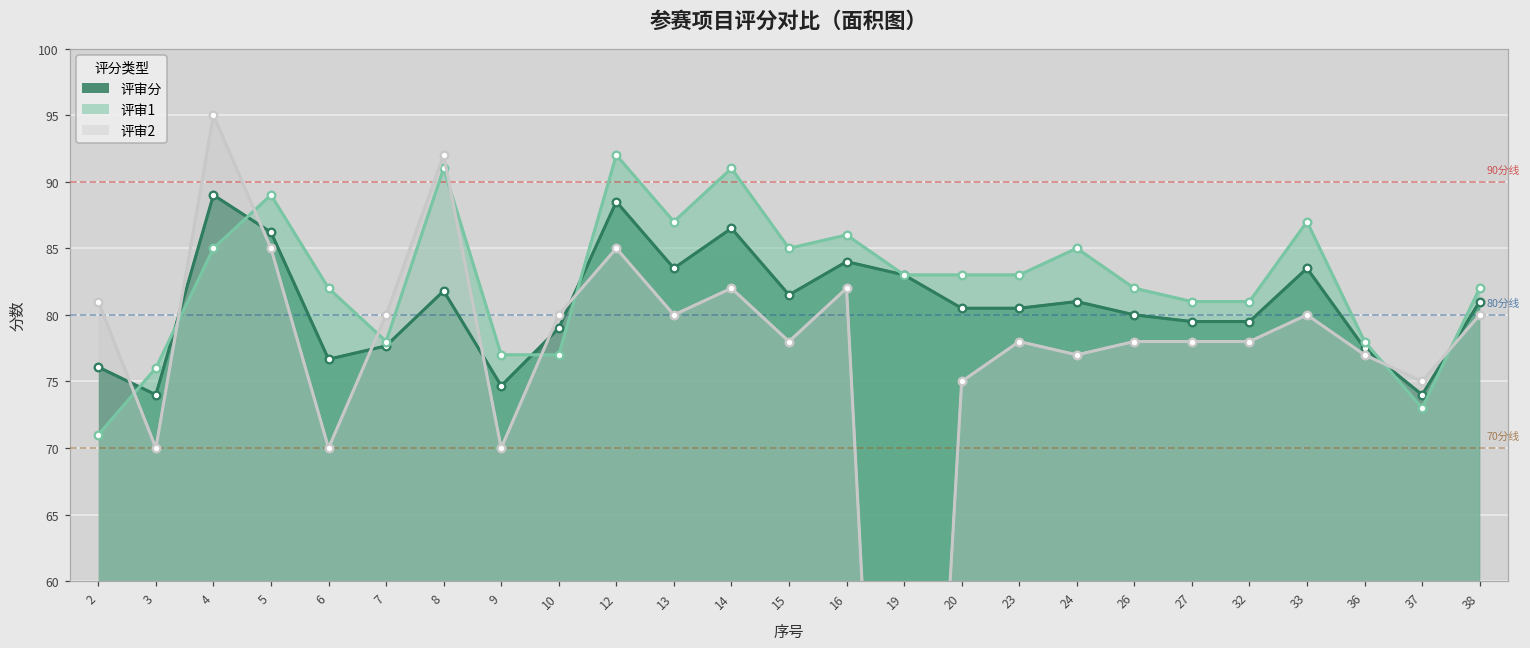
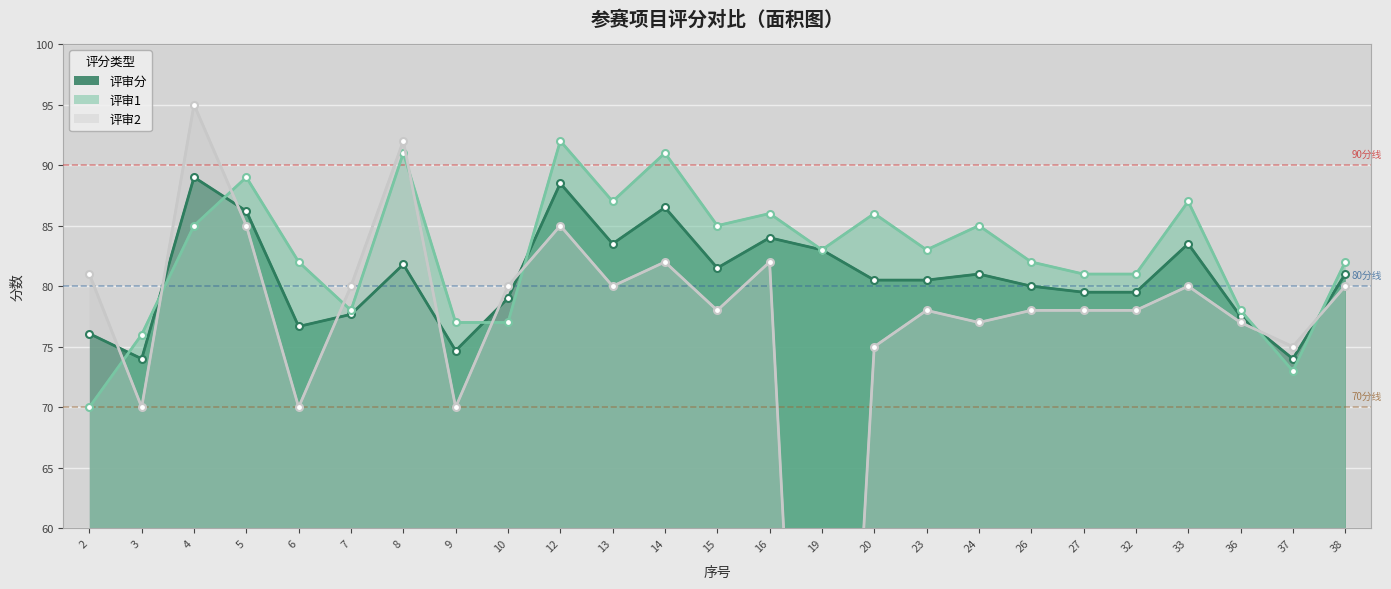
  {
    "评审分": {
      "2": 76,
      "3": 74,
      "4": 89,
      "5": 86,
      "6": 76.7,
      "7": 77.7,
      "8": 82,
      "9": 74.7,
      "10": 79,
      "12": 88.5,
      "13": 83.5,
      "14": 86.5,
      "15": 81.5,
      "16": 84,
      "20": 80.5,
      "23": 80.5,
      "24": 81,
      "26": 80,
      "27": 79.5,
      "32": 79.5,
      "33": 83.5,
      "36": 77.5,
      "37": 74
    },
    "评审1": {
-     "2": 71,
+     "2": 70,
      "3": 76,
      "4": 85,
      "5": 89,
      "6": 82,
      "7": 78,
      "8": 91,
      "9": 77,
      "10": 77,
      "12": 92,
      "13": 87,
      "14": 91,
      "15": 85,
      "16": 86,
-     "20": 83,
+     "20": 86,
      "23": 83,
      "24": 85,
      "26": 82,
      "27": 81,
      "32": 81,
      "33": 87,
      "36": 78,
      "37": 73,
      "38": 82
    }
  }
